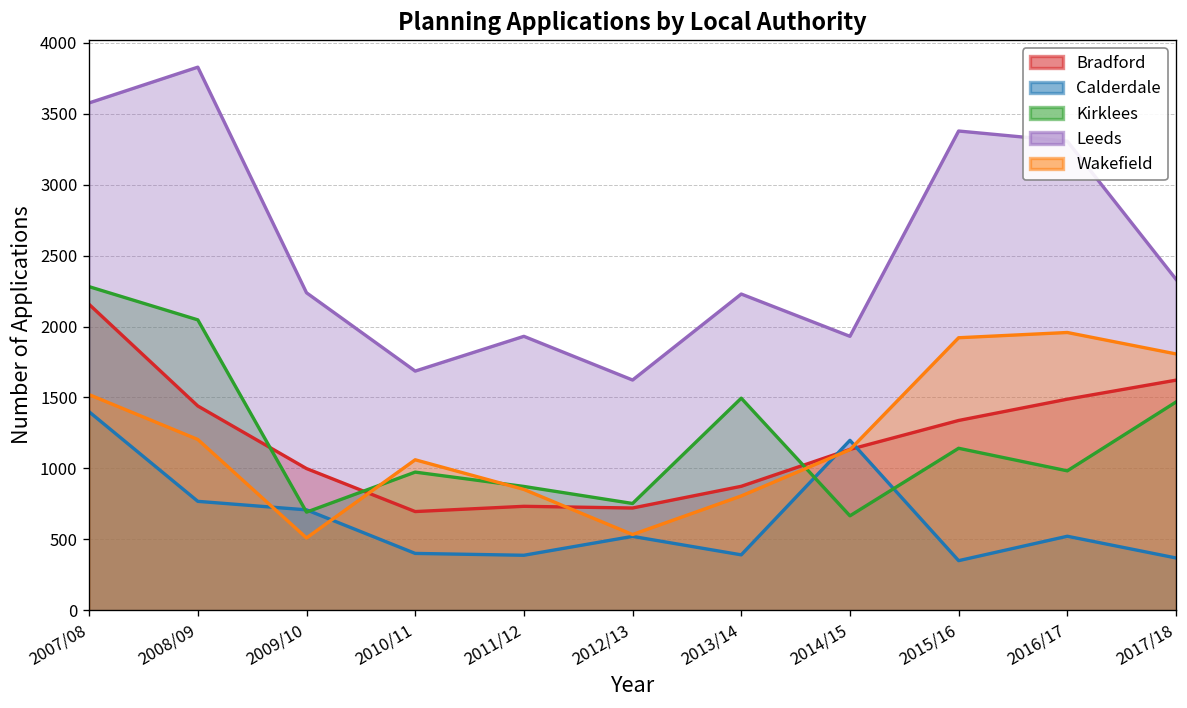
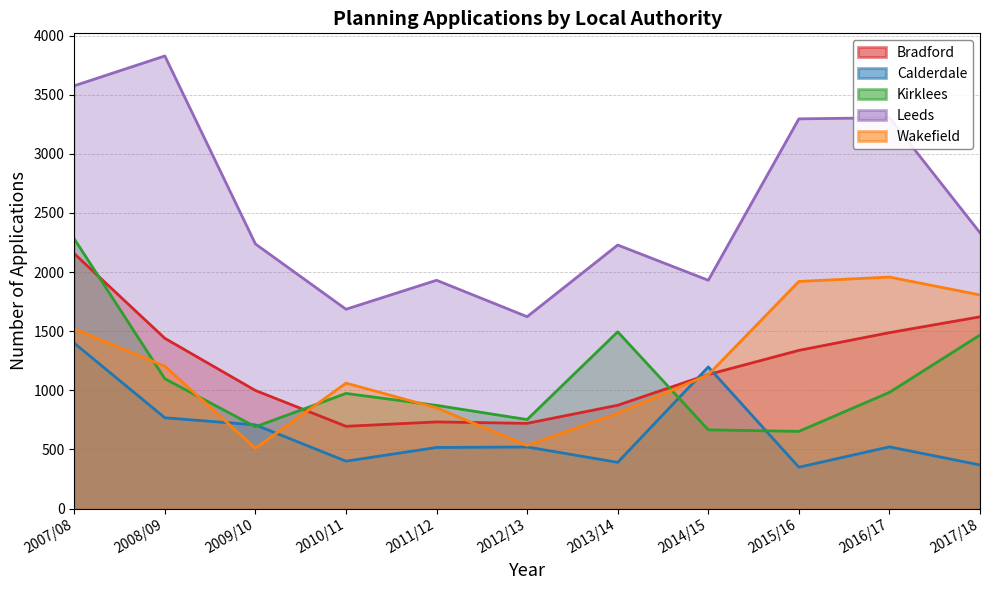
  {
    "Calderdale": {
      "2007/08": 1400,
      "2008/09": 770,
      "2010/11": 400,
-     "2011/12": 390,
+     "2011/12": 520,
      "2013/14": 390,
      "2014/15": 1200,
      "2015/16": 350,
      "2016/17": 520,
      "2017/18": 370
    },
    "Kirklees": {
      "2007/08": 2280,
-     "2008/09": 2050,
+     "2008/09": 1100,
      "2010/11": 970,
      "2012/13": 750,
      "2013/14": 1500,
      "2014/15": 670,
-     "2015/16": 1140,
+     "2015/16": 650,
      "2016/17": 980,
      "2017/18": 1470
    },
    "Leeds": {
      "2007/08": 3580,
      "2008/09": 3830,
      "2009/10": 2240,
      "2010/11": 1690,
      "2011/12": 1930,
      "2012/13": 1620,
      "2013/14": 2230,
      "2014/15": 1930,
-     "2015/16": 3380,
+     "2015/16": 3300,
      "2017/18": 2330
    }
  }
